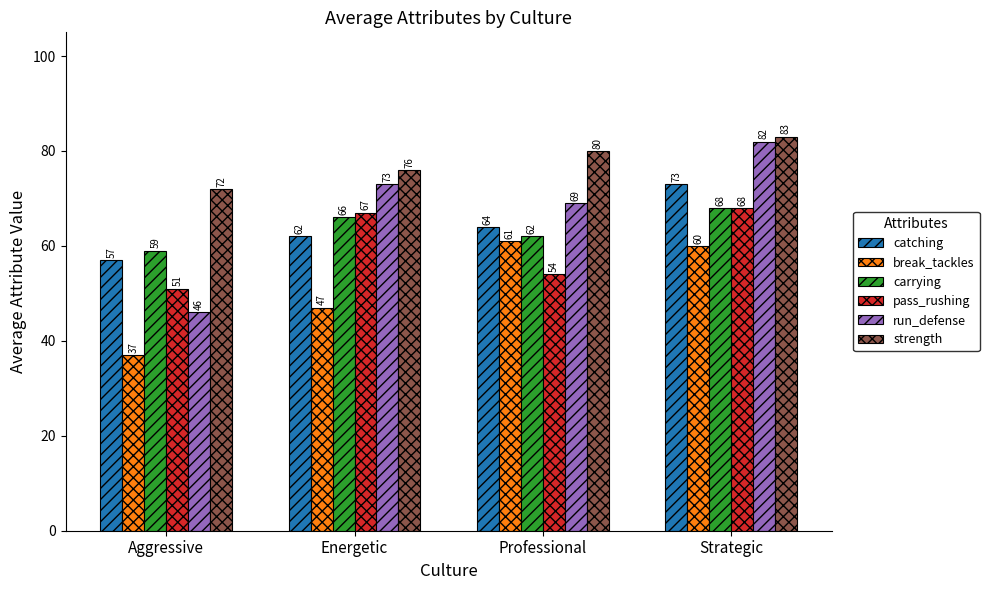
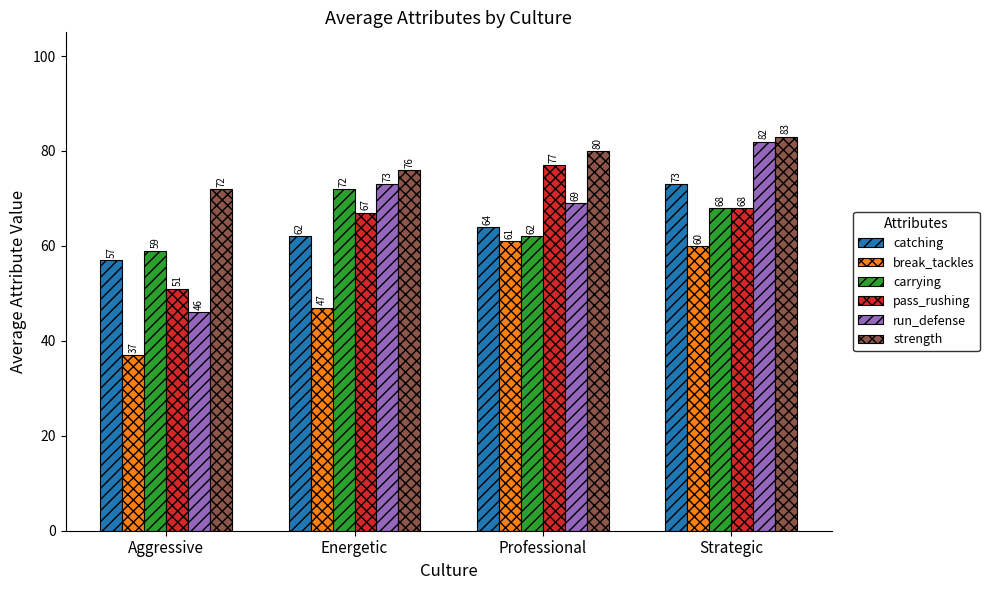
  {
    "catching": {
      "Aggressive": 57,
      "Energetic": 62,
      "Professional": 64,
      "Strategic": 73
    },
    "break_tackles": {
      "Aggressive": 37,
      "Energetic": 47,
      "Professional": 61,
      "Strategic": 60
    },
    "carrying": {
      "Aggressive": 59,
-     "Energetic": 66,
+     "Energetic": 72,
      "Professional": 62,
      "Strategic": 68
    },
    "pass_rushing": {
      "Aggressive": 51,
      "Energetic": 67,
-     "Professional": 54,
+     "Professional": 77,
      "Strategic": 68
    },
    "run_defense": {
      "Aggressive": 46,
      "Energetic": 73,
      "Professional": 69,
      "Strategic": 82
    },
    "strength": {
      "Aggressive": 72,
      "Energetic": 76,
      "Professional": 80,
      "Strategic": 83
    }
  }
